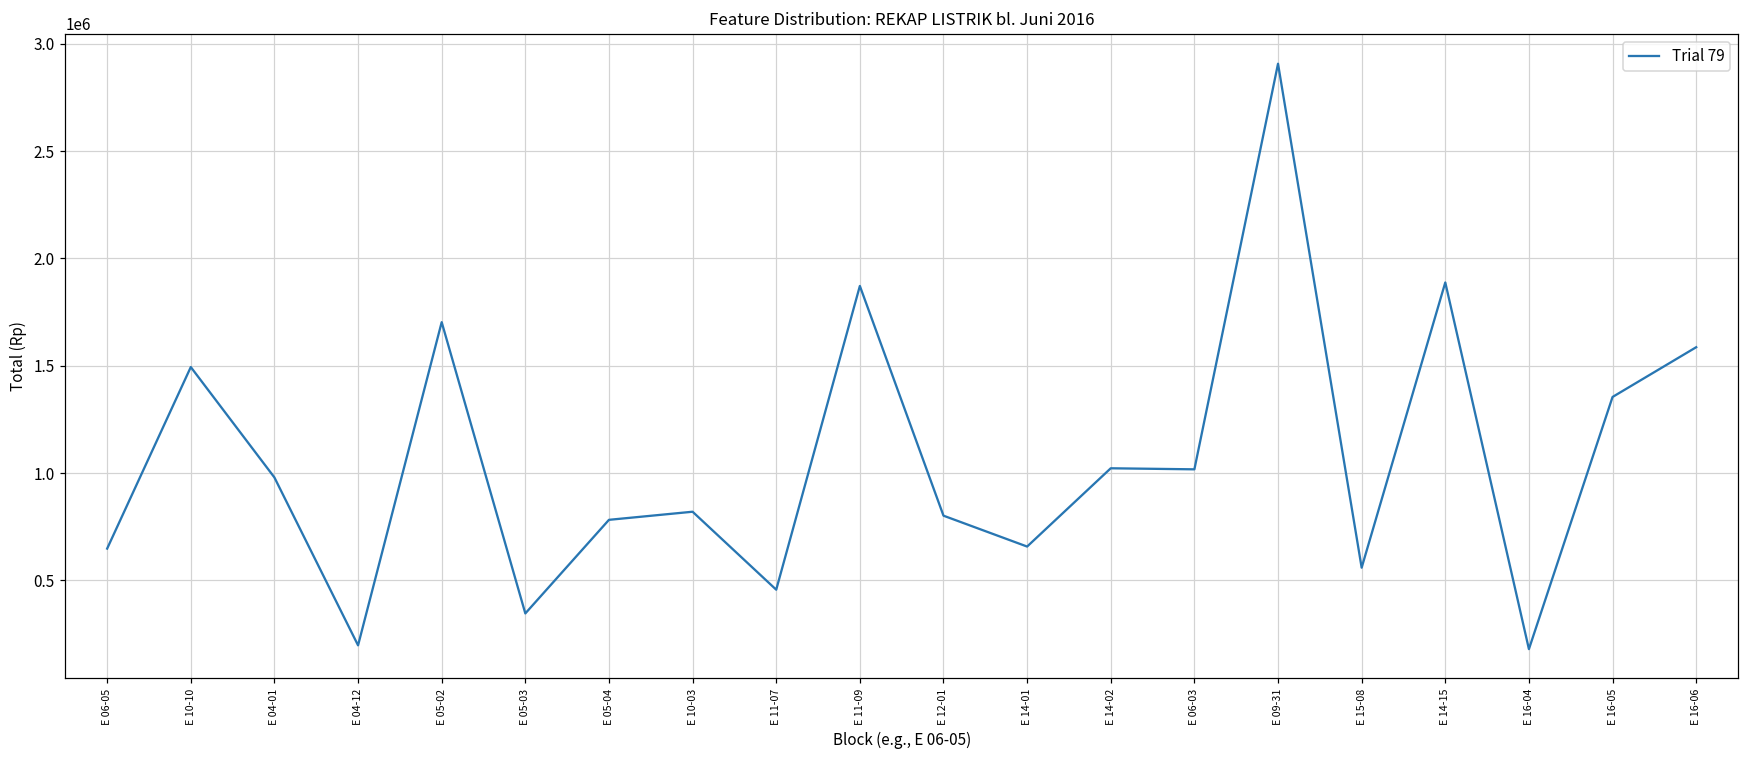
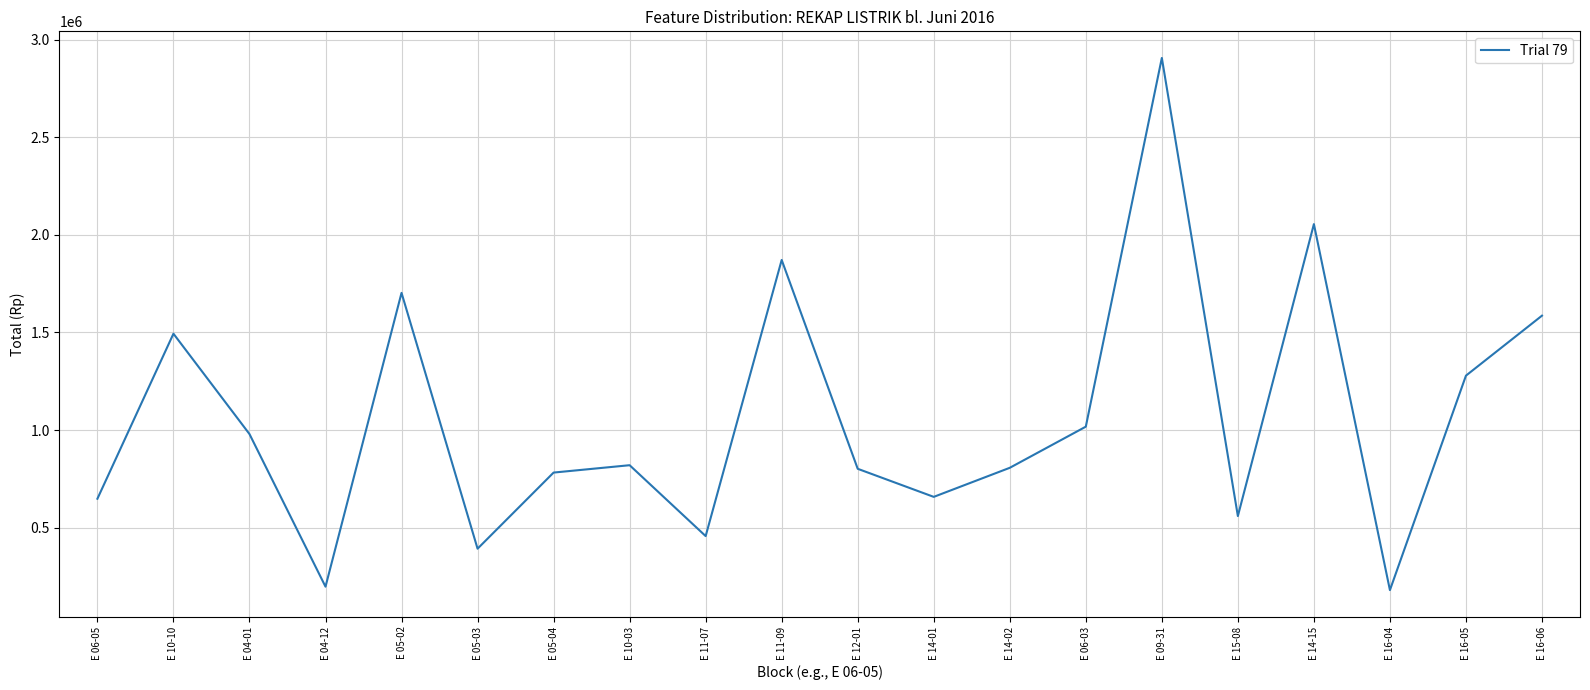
  {
    "E 06-05": 650000,
    "E 10-10": 1490000,
    "E 04-01": 980000,
    "E 04-12": 200000,
    "E 05-02": 1700000,
-   "E 05-03": 350000,
+   "E 05-03": 390000,
    "E 05-04": 780000,
    "E 10-03": 820000,
    "E 11-07": 460000,
    "E 11-09": 1870000,
    "E 12-01": 800000,
    "E 14-01": 660000,
-   "E 14-02": 1020000,
+   "E 14-02": 810000,
    "E 06-03": 1020000,
    "E 09-31": 2910000,
    "E 15-08": 560000,
-   "E 14-15": 1890000,
+   "E 14-15": 2060000,
    "E 16-04": 180000,
-   "E 16-05": 1350000,
+   "E 16-05": 1280000,
    "E 16-06": 1590000
  }
